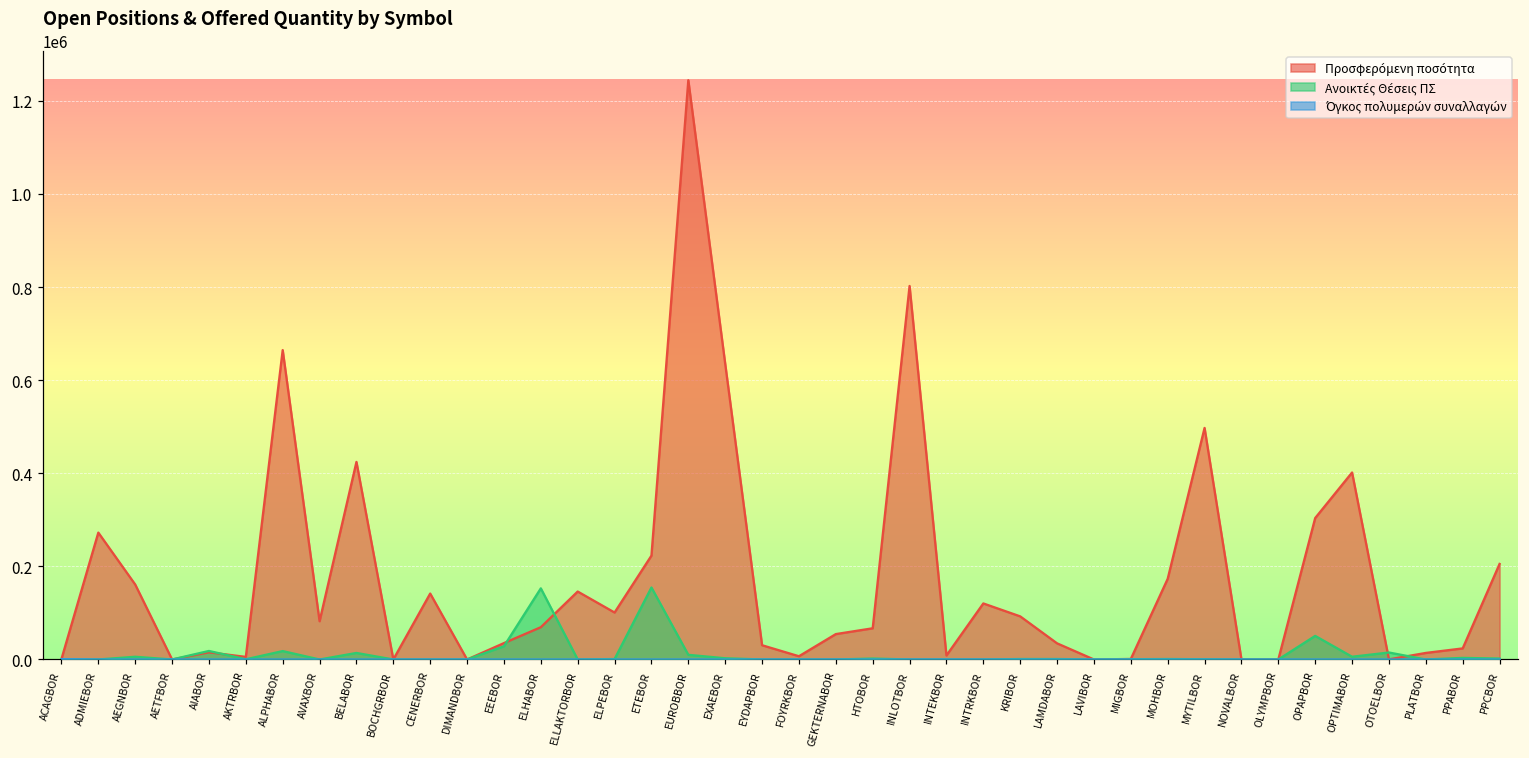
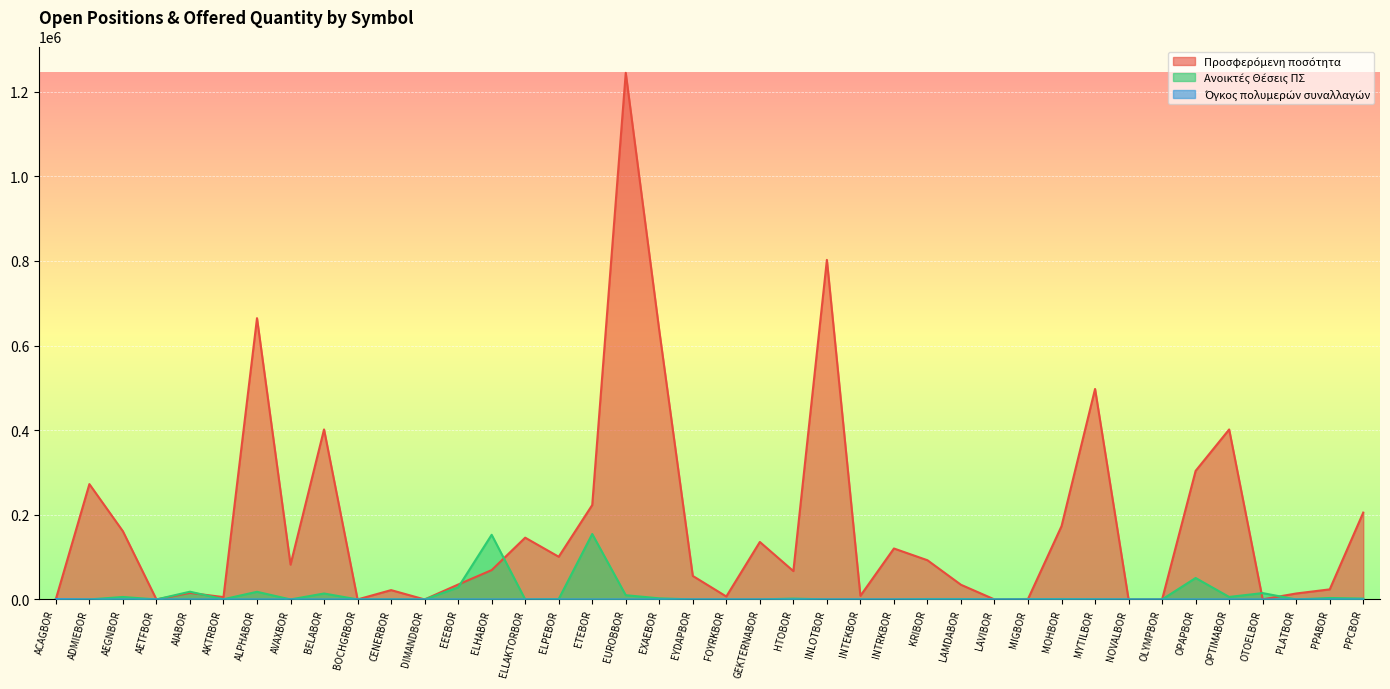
  {
    "Προσφερόμενη ποσότητα": {
      "ADMIEBOR": 270000,
      "AEGNBOR": 160000,
      "ALPHABOR": 660000,
      "AVAXBOR": 80000,
-     "BELABOR": 420000,
-     "CENERBOR": 140000,
+     "BELABOR": 400000,
+     "CENERBOR": 20000,
      "EEEBOR": 40000,
      "ELHABOR": 70000,
      "ELLAKTORBOR": 150000,
      "ELPEBOR": 100000,
      "ETEBOR": 220000,
      "EUROBBOR": 1240000,
      "EXAEBOR": 640000,
-     "EYDAPBOR": 30000,
+     "EYDAPBOR": 60000,
      "FOYRKBOR": 10000,
-     "GEKTERNABOR": 50000,
+     "GEKTERNABOR": 140000,
      "HTOBOR": 70000,
      "INLOTBOR": 800000,
      "INTEKBOR": 10000,
      "INTRKBOR": 120000,
      "KRIBOR": 90000,
      "LAMDABOR": 30000,
      "MOHBOR": 170000,
      "MYTILBOR": 500000,
      "OPAPBOR": 300000,
      "OPTIMABOR": 400000,
      "PLATBOR": 10000,
      "PPABOR": 20000,
      "PPCBOR": 210000
    },
    "Ανοικτές Θέσεις ΠΣ": {
      "ALPHABOR": 20000,
      "BELABOR": 10000,
      "EEEBOR": 30000,
      "ELHABOR": 150000,
      "ETEBOR": 150000,
      "EUROBBOR": 10000,
      "OPAPBOR": 50000,
      "OTOELBOR": 10000
    },
    "Όγκος πολυμερών συναλλαγών": {
      "AIABOR": 0,
      "ALPHABOR": 0,
      "BELABOR": 0,
      "EEEBOR": 0,
      "ELHABOR": 0,
      "ETEBOR": 0,
      "EUROBBOR": 0,
      "OPAPBOR": 0
    }
  }
